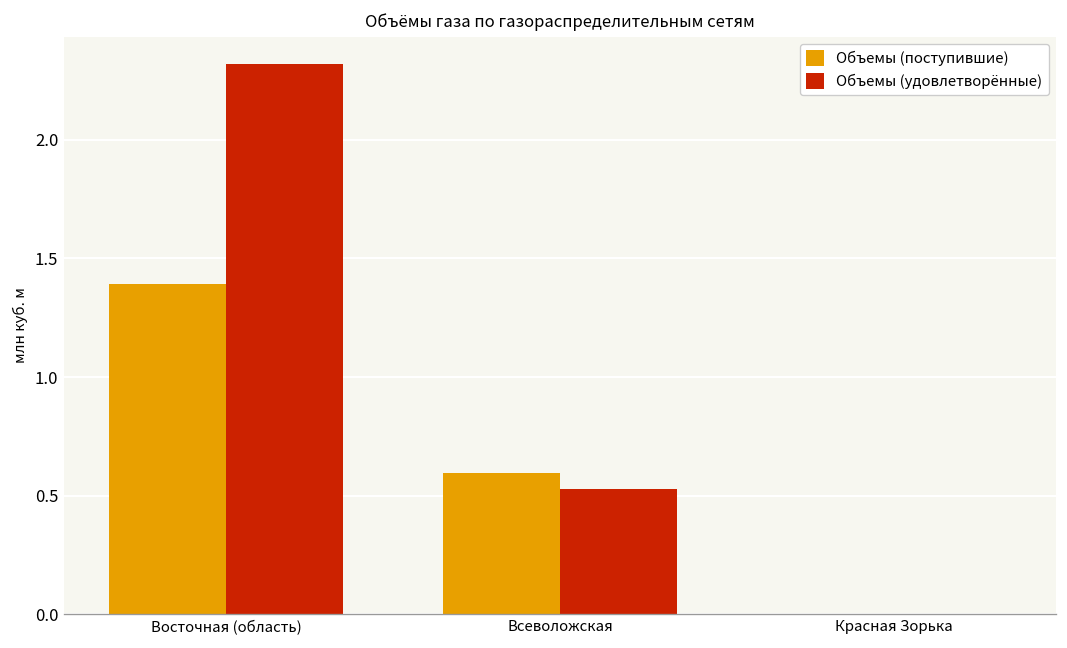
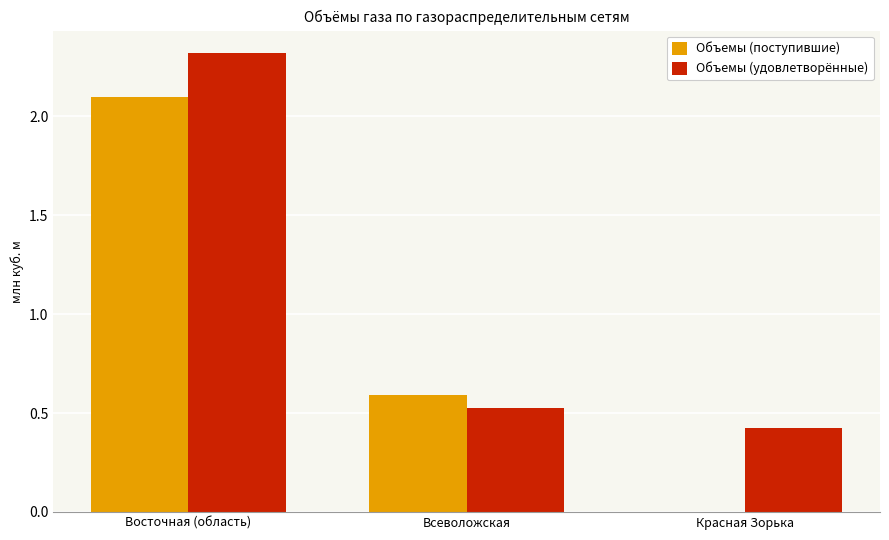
  {
    "Объемы (поступившие)": {
-     "Восточная (область)": 1.39,
+     "Восточная (область)": 2.10,
      "Всеволожская": 0.59
    },
    "Объемы (удовлетворённые)": {
      "Восточная (область)": 2.32,
      "Всеволожская": 0.53,
-     "Красная Зорька": 0.00
+     "Красная Зорька": 0.42
    }
  }
